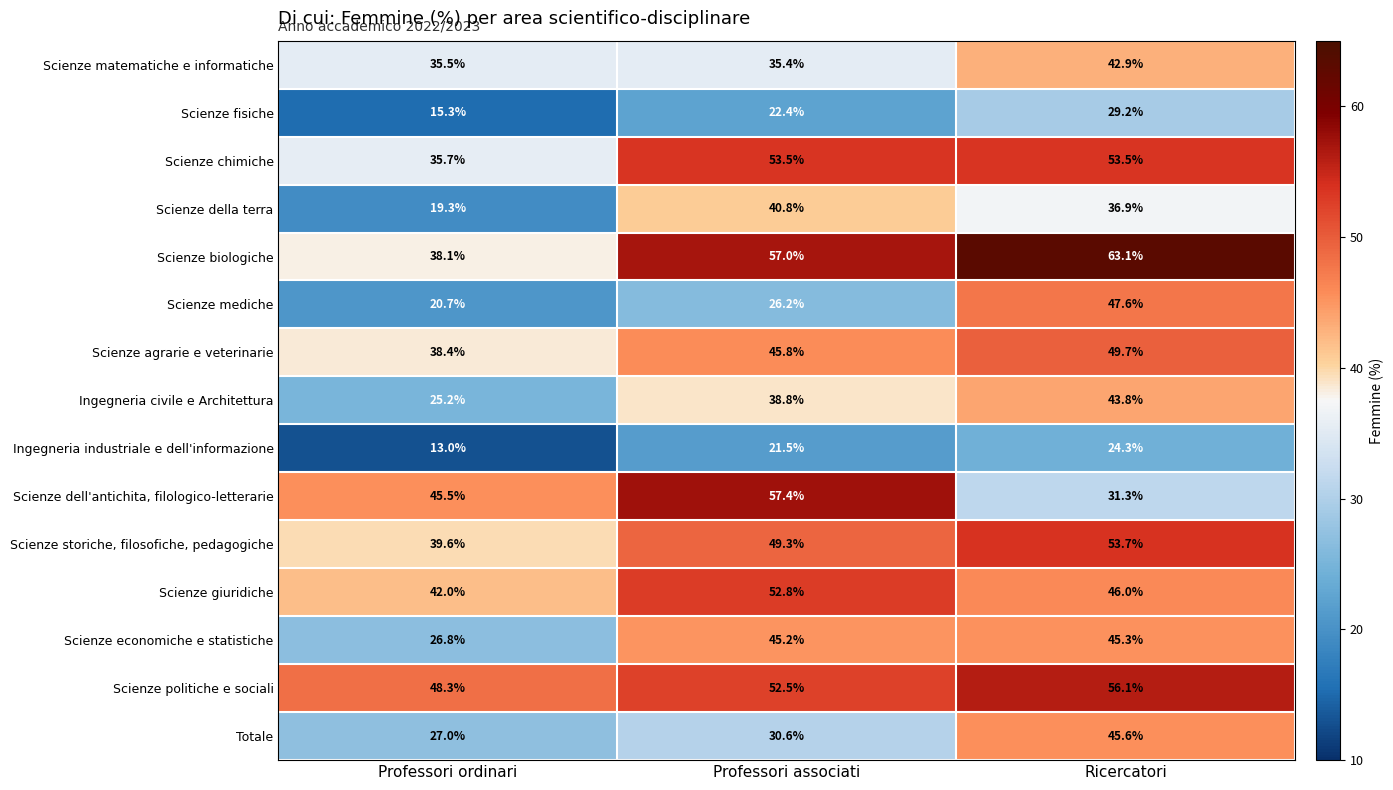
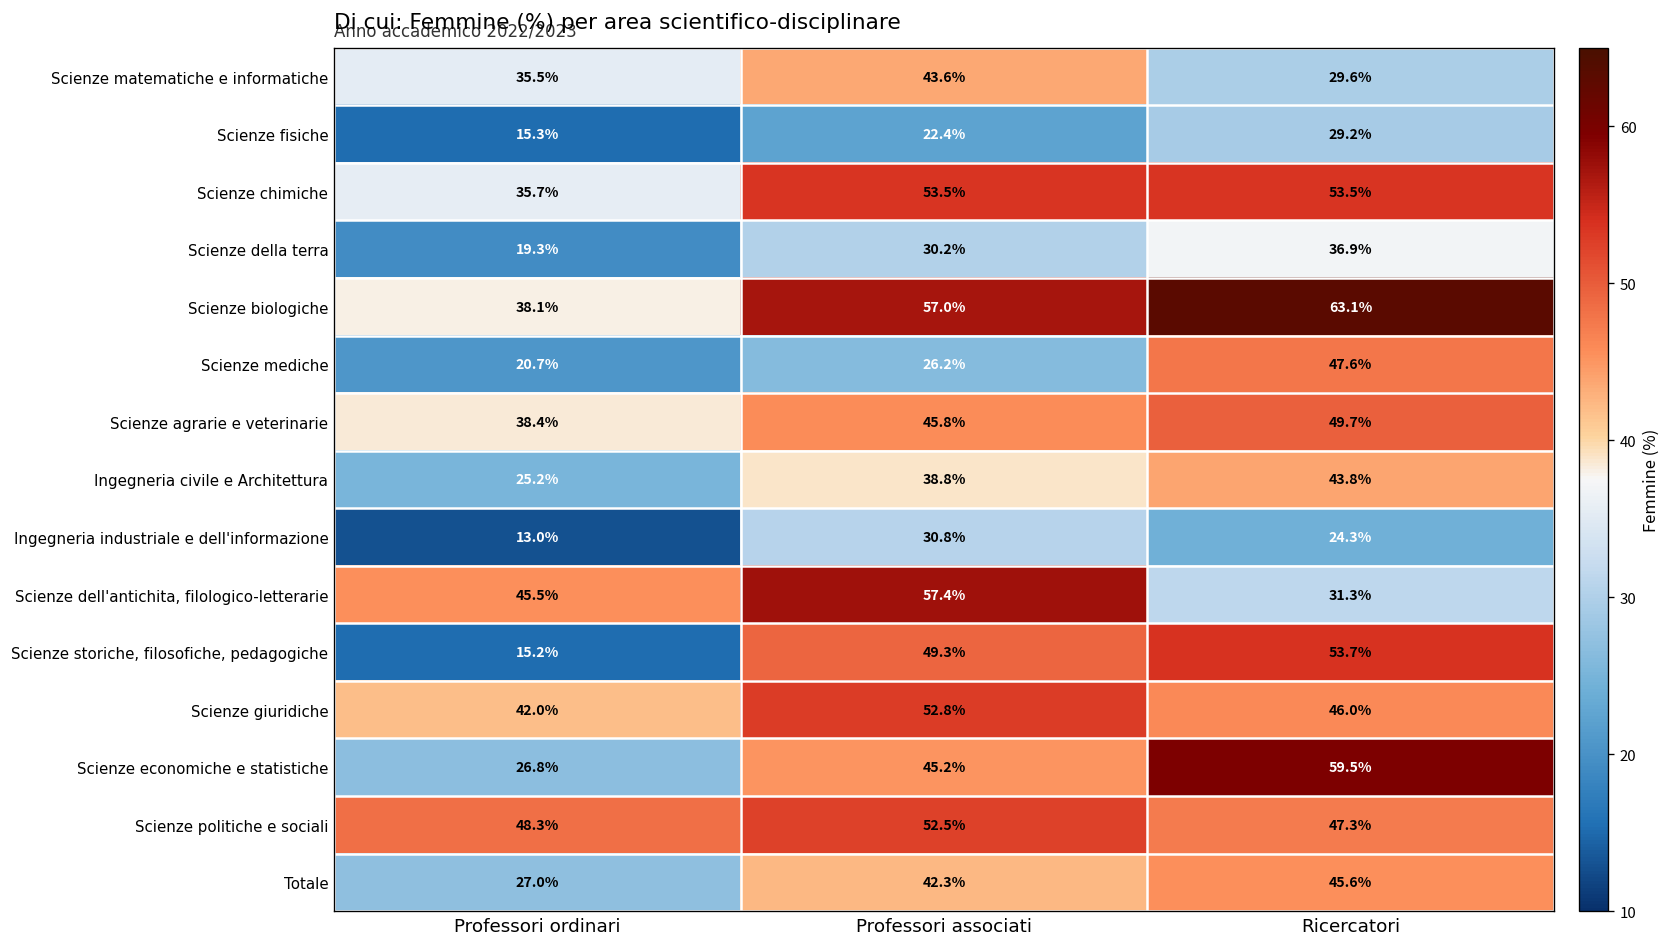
  {
    "Scienze matematiche e informatiche": {
      "Professori ordinari": "35.5%",
-     "Professori associati": "35.4%",
-     "Ricercatori": "42.9%"
+     "Professori associati": "43.6%",
+     "Ricercatori": "29.6%"
    },
    "Scienze fisiche": {
      "Professori ordinari": "15.3%",
      "Professori associati": "22.4%",
      "Ricercatori": "29.2%"
    },
    "Scienze chimiche": {
      "Professori ordinari": "35.7%",
      "Professori associati": "53.5%",
      "Ricercatori": "53.5%"
    },
    "Scienze della terra": {
      "Professori ordinari": "19.3%",
-     "Professori associati": "40.8%",
+     "Professori associati": "30.2%",
      "Ricercatori": "36.9%"
    },
    "Scienze biologiche": {
      "Professori ordinari": "38.1%",
      "Professori associati": "57.0%",
      "Ricercatori": "63.1%"
    },
    "Scienze mediche": {
      "Professori ordinari": "20.7%",
      "Professori associati": "26.2%",
      "Ricercatori": "47.6%"
    },
    "Scienze agrarie e veterinarie": {
      "Professori ordinari": "38.4%",
      "Professori associati": "45.8%",
      "Ricercatori": "49.7%"
    },
    "Ingegneria civile e Architettura": {
      "Professori ordinari": "25.2%",
      "Professori associati": "38.8%",
      "Ricercatori": "43.8%"
    },
    "Ingegneria industriale e dell'informazione": {
      "Professori ordinari": "13.0%",
-     "Professori associati": "21.5%",
+     "Professori associati": "30.8%",
      "Ricercatori": "24.3%"
    },
    "Scienze dell'antichita, filologico-letterarie": {
      "Professori ordinari": "45.5%",
      "Professori associati": "57.4%",
      "Ricercatori": "31.3%"
    },
    "Scienze storiche, filosofiche, pedagogiche": {
-     "Professori ordinari": "39.6%",
+     "Professori ordinari": "15.2%",
      "Professori associati": "49.3%",
      "Ricercatori": "53.7%"
    },
    "Scienze giuridiche": {
      "Professori ordinari": "42.0%",
      "Professori associati": "52.8%",
      "Ricercatori": "46.0%"
    },
    "Scienze economiche e statistiche": {
      "Professori ordinari": "26.8%",
      "Professori associati": "45.2%",
-     "Ricercatori": "45.3%"
+     "Ricercatori": "59.5%"
    },
    "Scienze politiche e sociali": {
      "Professori ordinari": "48.3%",
      "Professori associati": "52.5%",
-     "Ricercatori": "56.1%"
+     "Ricercatori": "47.3%"
    },
    "Totale": {
      "Professori ordinari": "27.0%",
-     "Professori associati": "30.6%",
+     "Professori associati": "42.3%",
      "Ricercatori": "45.6%"
    }
  }
